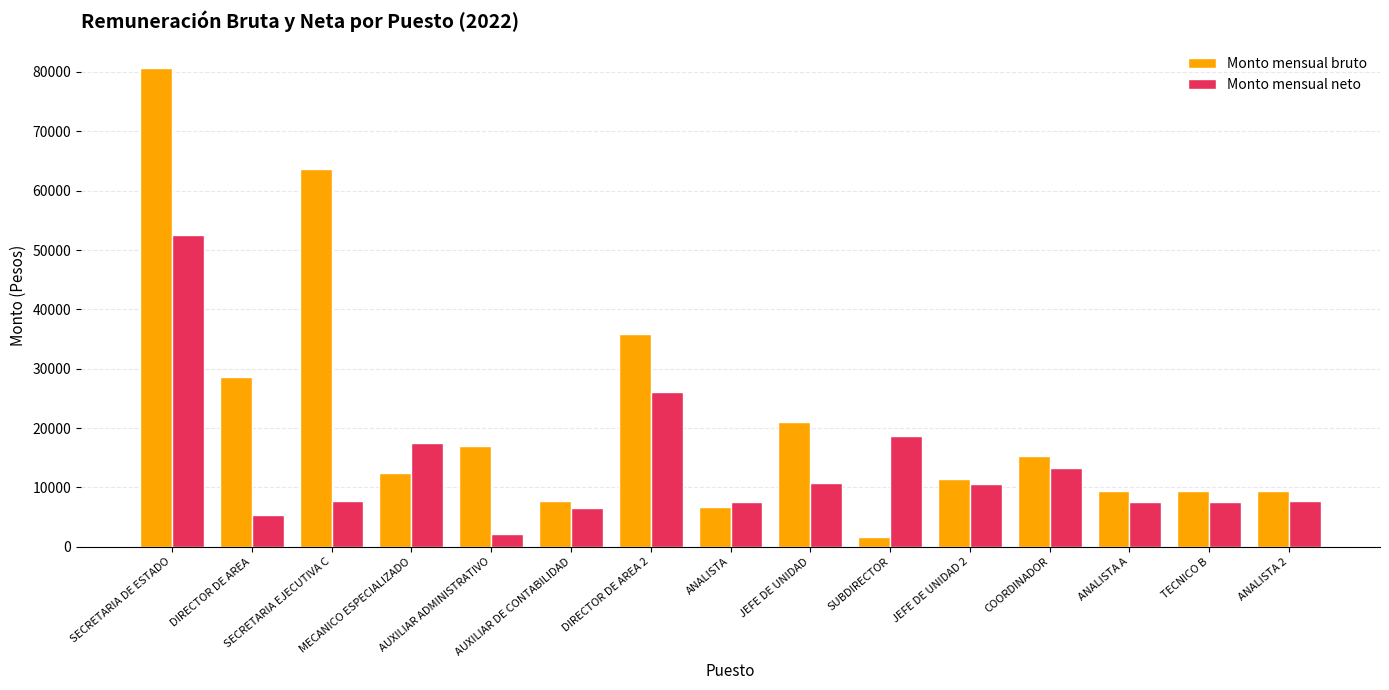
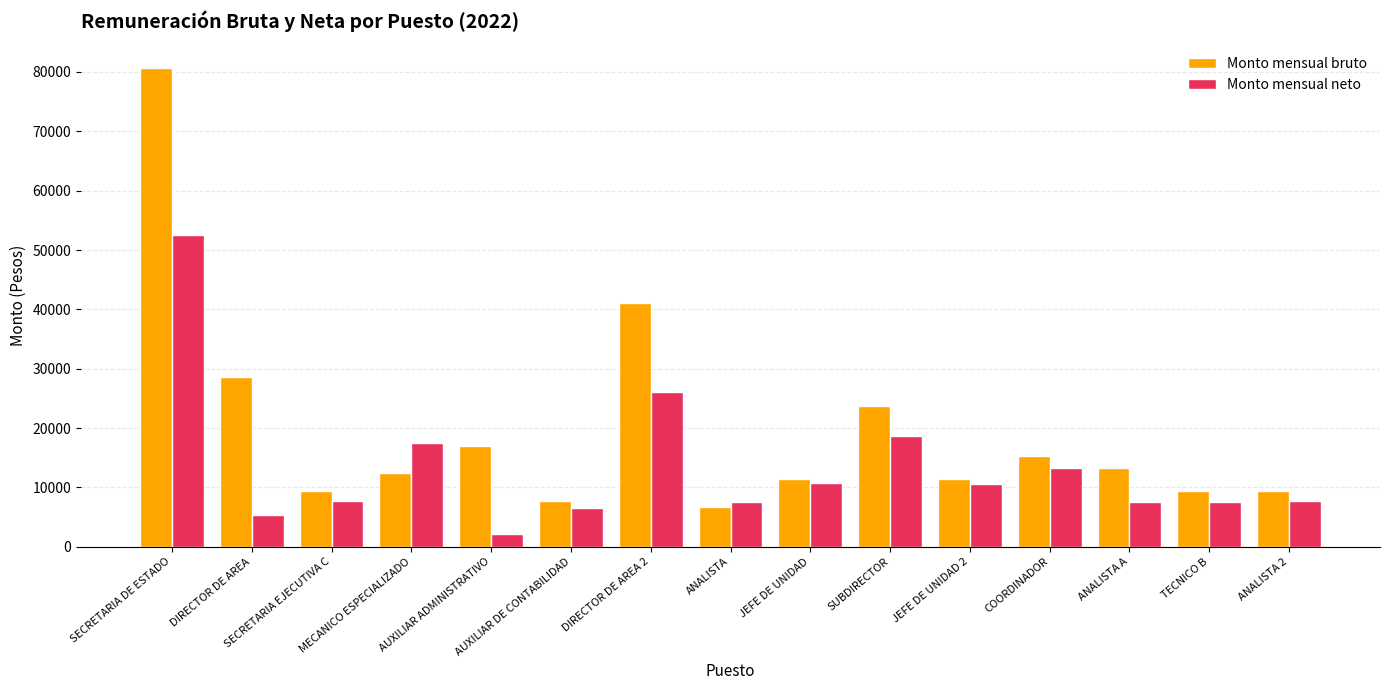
  {
    "Monto mensual bruto": {
      "SECRETARIA DE ESTADO": 81000,
      "DIRECTOR DE AREA": 29000,
-     "SECRETARIA EJECUTIVA C": 64000,
+     "SECRETARIA EJECUTIVA C": 9000,
      "MECANICO ESPECIALIZADO": 12000,
      "AUXILIAR ADMINISTRATIVO": 17000,
      "AUXILIAR DE CONTABILIDAD": 8000,
-     "DIRECTOR DE AREA 2": 36000,
+     "DIRECTOR DE AREA 2": 41000,
      "ANALISTA": 7000,
-     "JEFE DE UNIDAD": 21000,
-     "SUBDIRECTOR": 2000,
+     "JEFE DE UNIDAD": 11000,
+     "SUBDIRECTOR": 24000,
      "JEFE DE UNIDAD 2": 11000,
      "COORDINADOR": 15000,
-     "ANALISTA A": 9000,
+     "ANALISTA A": 13000,
      "TECNICO B": 9000,
      "ANALISTA 2": 9000
    },
    "Monto mensual neto": {
      "SECRETARIA DE ESTADO": 52000,
      "DIRECTOR DE AREA": 5000,
      "SECRETARIA EJECUTIVA C": 8000,
      "MECANICO ESPECIALIZADO": 17000,
      "AUXILIAR ADMINISTRATIVO": 2000,
      "AUXILIAR DE CONTABILIDAD": 7000,
      "DIRECTOR DE AREA 2": 26000,
      "ANALISTA": 8000,
      "JEFE DE UNIDAD": 11000,
      "SUBDIRECTOR": 19000,
      "JEFE DE UNIDAD 2": 11000,
      "COORDINADOR": 13000,
      "ANALISTA A": 8000,
      "TECNICO B": 8000,
      "ANALISTA 2": 8000
    }
  }
